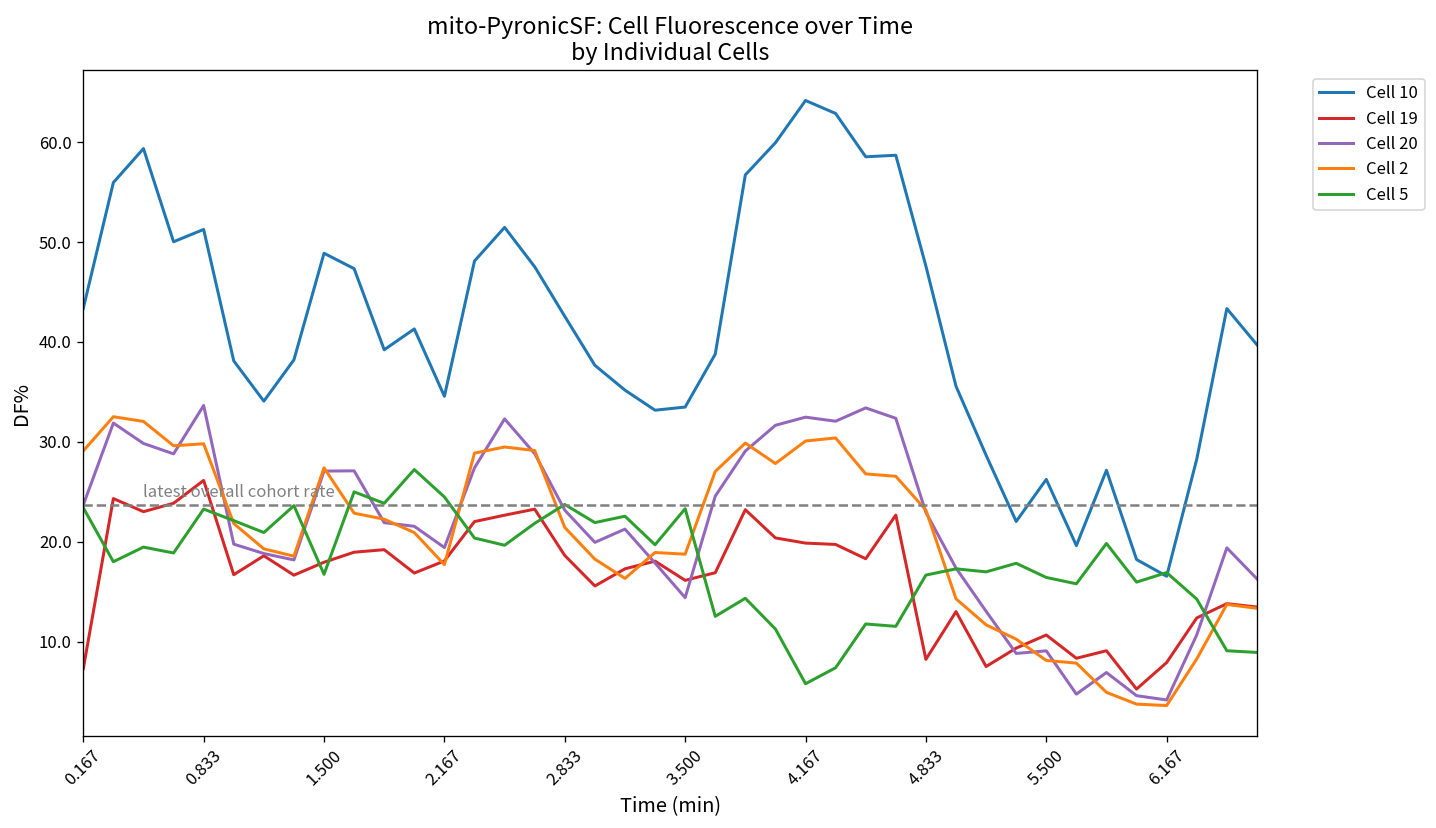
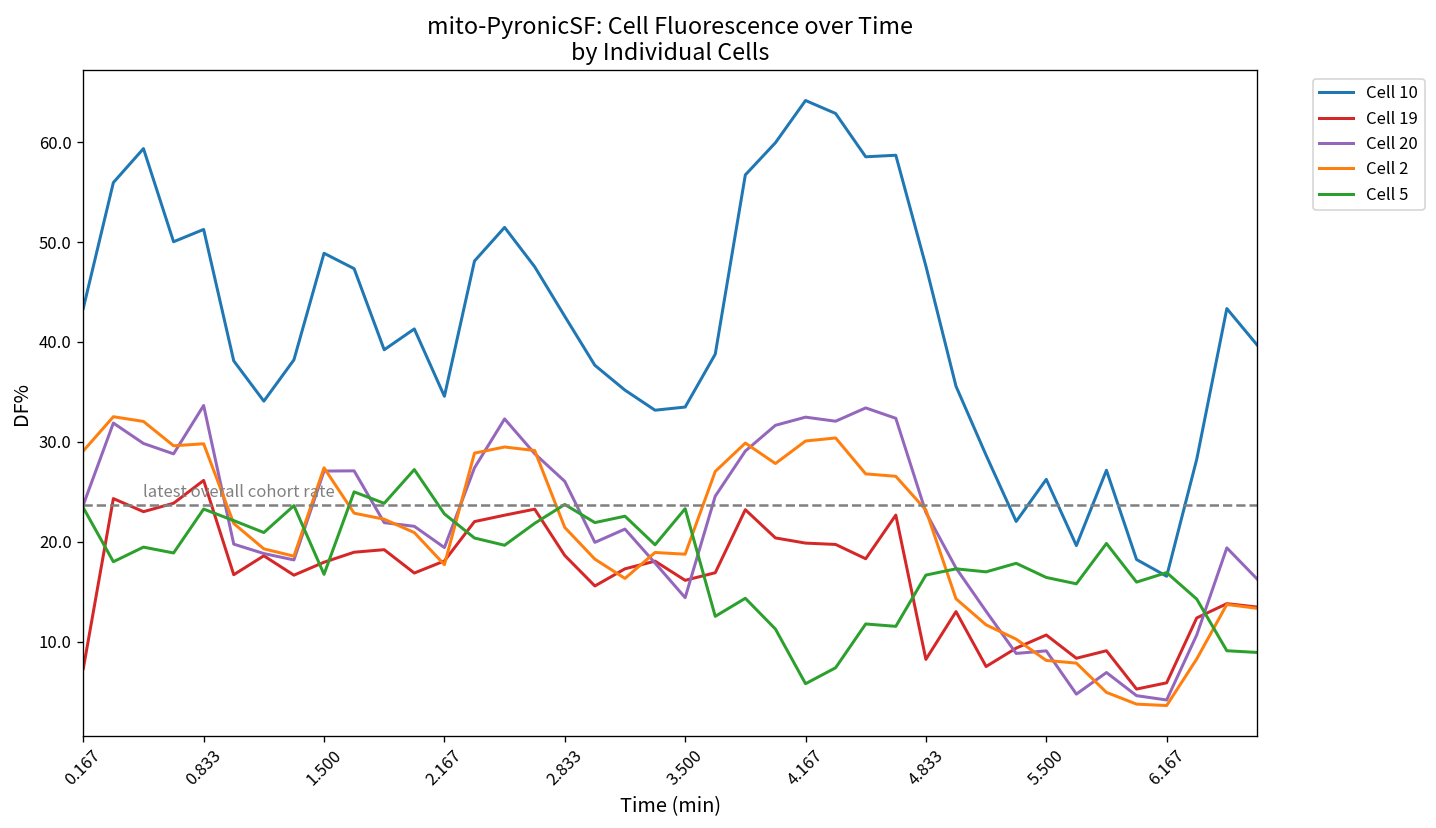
  {
    "Cell 10": {
      "0.167": 43,
      "0.833": 51,
      "1.500": 49,
      "2.167": 35,
      "2.833": 43,
      "3.500": 33,
      "4.167": 64,
      "4.833": 48,
      "5.500": 26,
      "6.167": 17
    },
    "Cell 19": {
      "0.167": 7,
      "0.833": 26,
      "1.500": 18,
      "2.167": 18,
      "2.833": 19,
      "3.500": 16,
      "4.167": 20,
      "4.833": 8,
      "5.500": 11,
-     "6.167": 8
+     "6.167": 6
    },
    "Cell 20": {
      "0.833": 34,
      "1.500": 27,
      "2.167": 19,
-     "2.833": 23,
+     "2.833": 26,
      "3.500": 14,
      "4.167": 32,
      "5.500": 9,
      "6.167": 4
    },
    "Cell 2": {
      "0.167": 29,
      "0.833": 30,
      "1.500": 27,
      "2.167": 18,
      "2.833": 21,
      "3.500": 19,
      "4.167": 30,
      "5.500": 8,
      "6.167": 4
    },
    "Cell 5": {
      "0.833": 23,
      "1.500": 17,
-     "2.167": 24,
+     "2.167": 23,
      "2.833": 24,
      "3.500": 23,
      "4.167": 6,
      "4.833": 17,
      "5.500": 16,
      "6.167": 17
    }
  }
